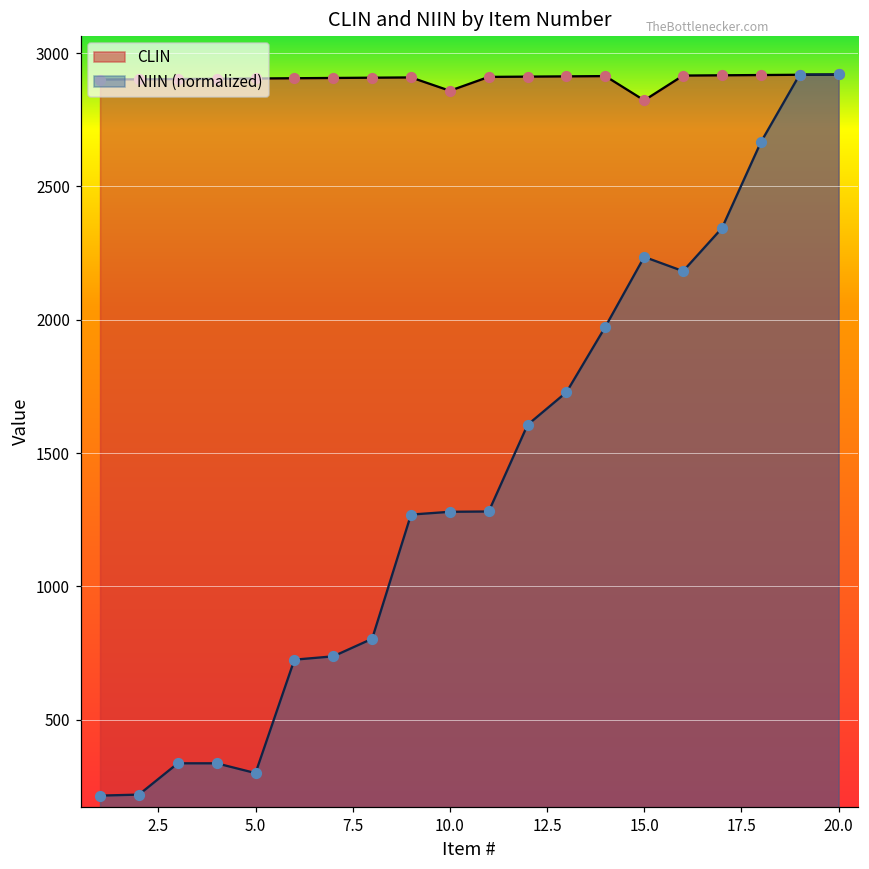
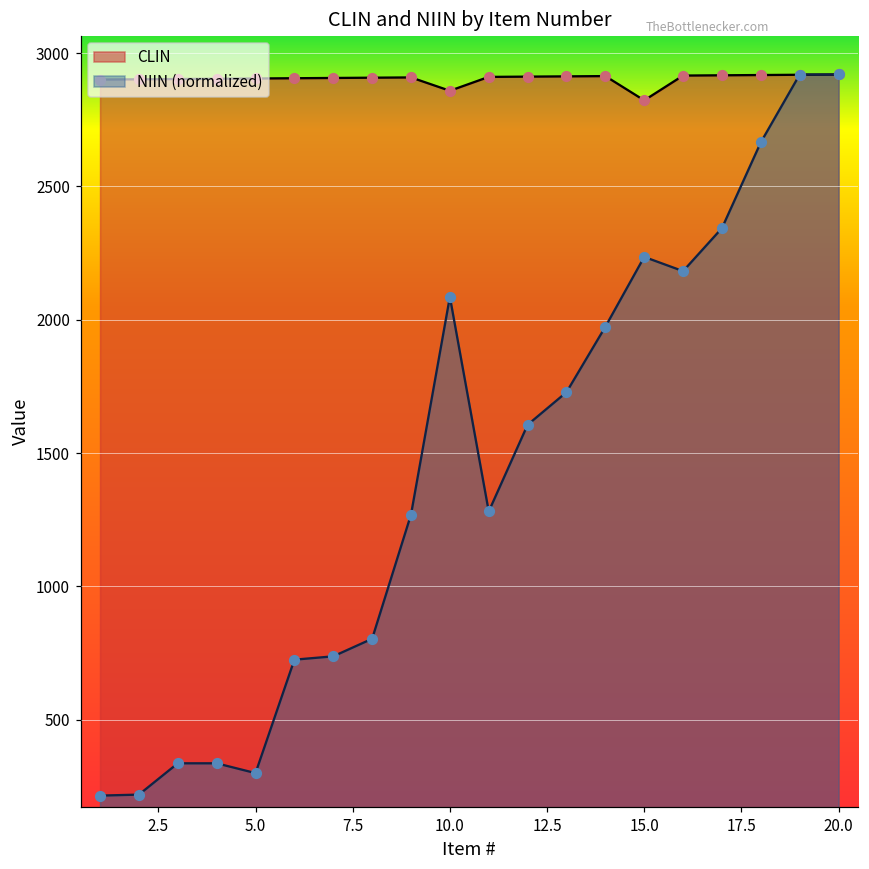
  {
    "CLIN": {
      "10.0": 2860,
      "15.0": 2820
    },
    "NIIN (normalized)": {
      "5.0": 300,
-     "10.0": 1280,
+     "10.0": 2090,
      "15.0": 2240
    }
  }
